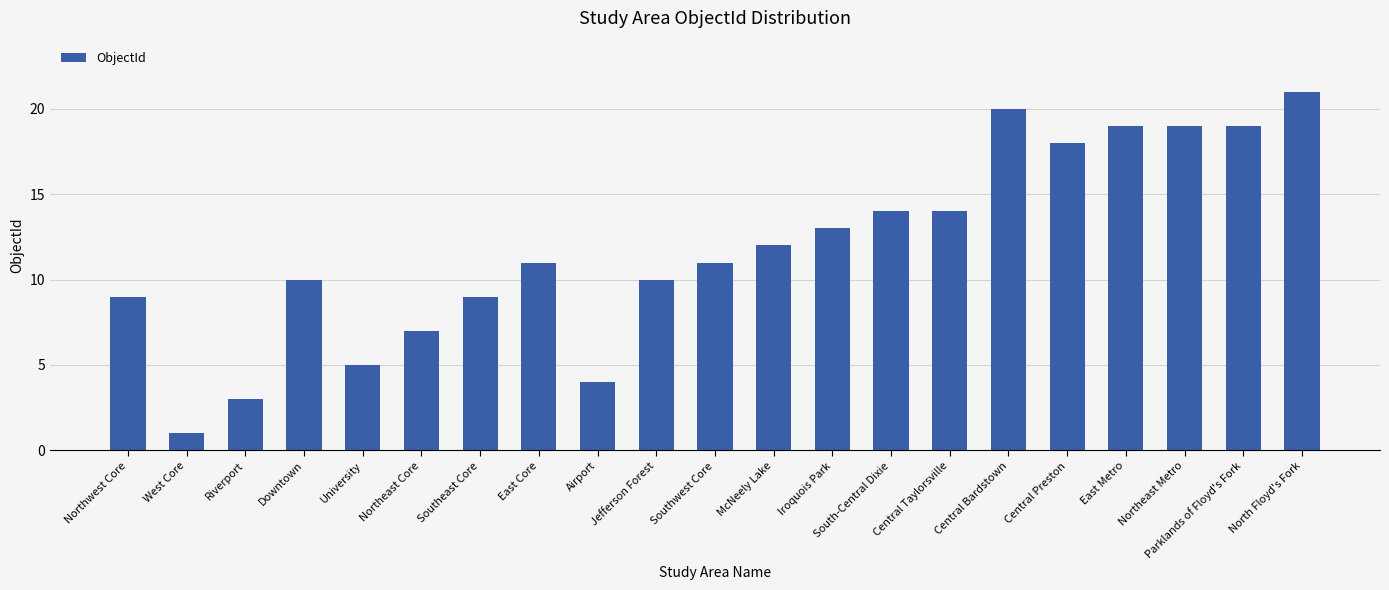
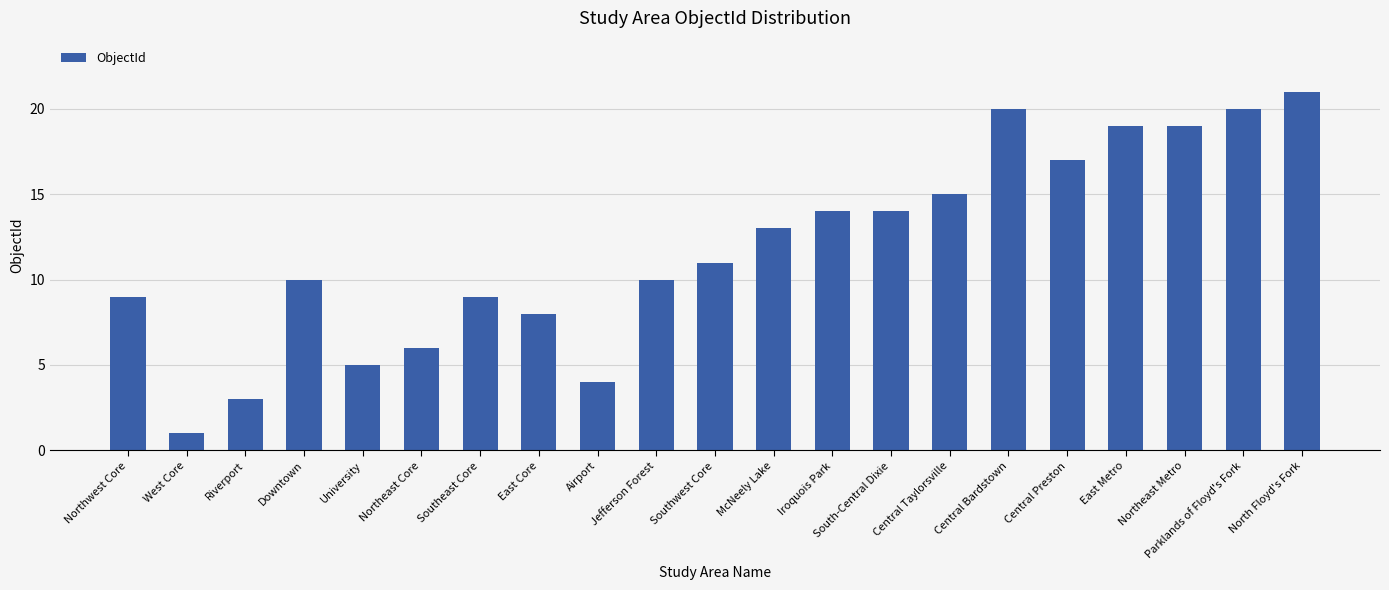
  {
    "Northwest Core": 9,
    "West Core": 1,
    "Riverport": 3,
    "Downtown": 10,
    "University": 5,
-   "Northeast Core": 7,
+   "Northeast Core": 6,
    "Southeast Core": 9,
-   "East Core": 11,
+   "East Core": 8,
    "Airport": 4,
    "Jefferson Forest": 10,
    "Southwest Core": 11,
-   "McNeely Lake": 12,
-   "Iroquois Park": 13,
+   "McNeely Lake": 13,
+   "Iroquois Park": 14,
    "South-Central Dixie": 14,
-   "Central Taylorsville": 14,
+   "Central Taylorsville": 15,
    "Central Bardstown": 20,
-   "Central Preston": 18,
+   "Central Preston": 17,
    "East Metro": 19,
    "Northeast Metro": 19,
-   "Parklands of Floyd's Fork": 19,
+   "Parklands of Floyd's Fork": 20,
    "North Floyd's Fork": 21
  }
